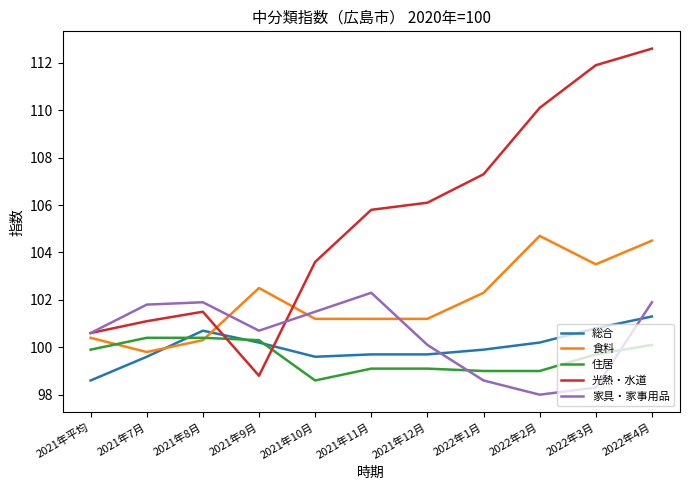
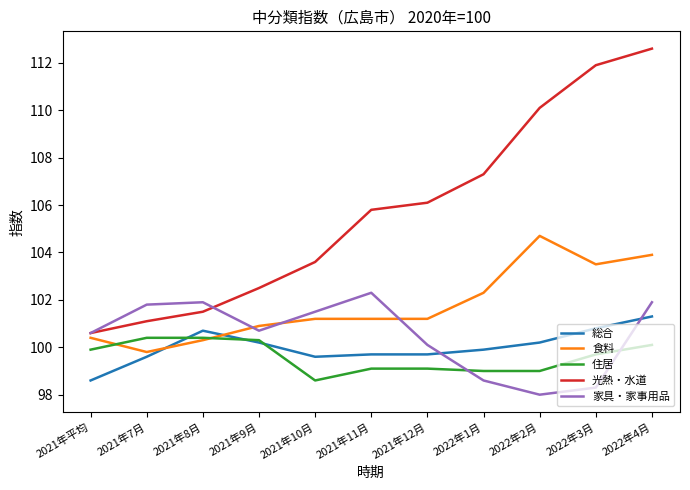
  {
    "総合": {
      "2021年平均": 98.6,
      "2021年7月": 99.6,
      "2021年8月": 100.7,
      "2021年10月": 99.6,
      "2021年11月": 99.7,
      "2021年12月": 99.7,
      "2022年1月": 99.9,
      "2022年2月": 100.2,
      "2022年4月": 101.3
    },
    "食料": {
      "2021年平均": 100.4,
      "2021年7月": 99.8,
-     "2021年9月": 102.5,
+     "2021年9月": 100.9,
      "2021年10月": 101.2,
      "2021年11月": 101.2,
      "2021年12月": 101.2,
      "2022年1月": 102.3,
      "2022年2月": 104.7,
      "2022年3月": 103.5,
-     "2022年4月": 104.5
+     "2022年4月": 103.9
    },
    "住居": {
      "2021年平均": 99.9,
      "2021年7月": 100.4,
      "2021年10月": 98.6,
      "2021年11月": 99.1,
      "2021年12月": 99.1,
      "2022年1月": 99.0,
      "2022年2月": 99.0
    },
    "光熱・水道": {
      "2021年7月": 101.1,
      "2021年8月": 101.5,
-     "2021年9月": 98.8,
+     "2021年9月": 102.5,
      "2021年10月": 103.6,
      "2021年11月": 105.8,
      "2021年12月": 106.1,
      "2022年1月": 107.3,
      "2022年2月": 110.1,
      "2022年3月": 111.9,
      "2022年4月": 112.6
    },
    "家具・家事用品": {
      "2021年7月": 101.8,
      "2021年8月": 101.9,
      "2021年9月": 100.7,
      "2021年10月": 101.5,
      "2021年11月": 102.3,
      "2021年12月": 100.1,
      "2022年1月": 98.6,
      "2022年2月": 98.0,
      "2022年4月": 101.9
    }
  }
